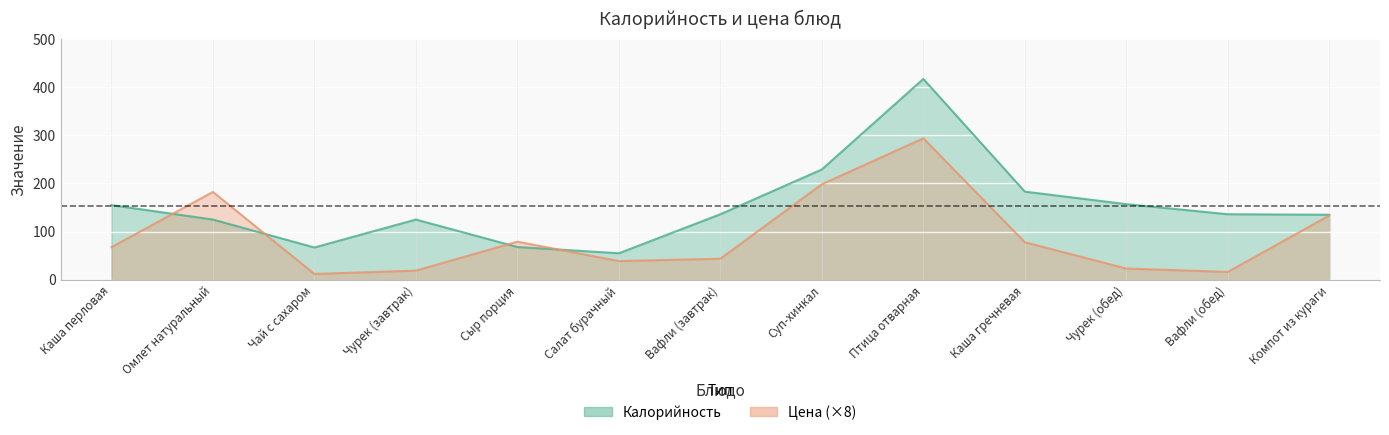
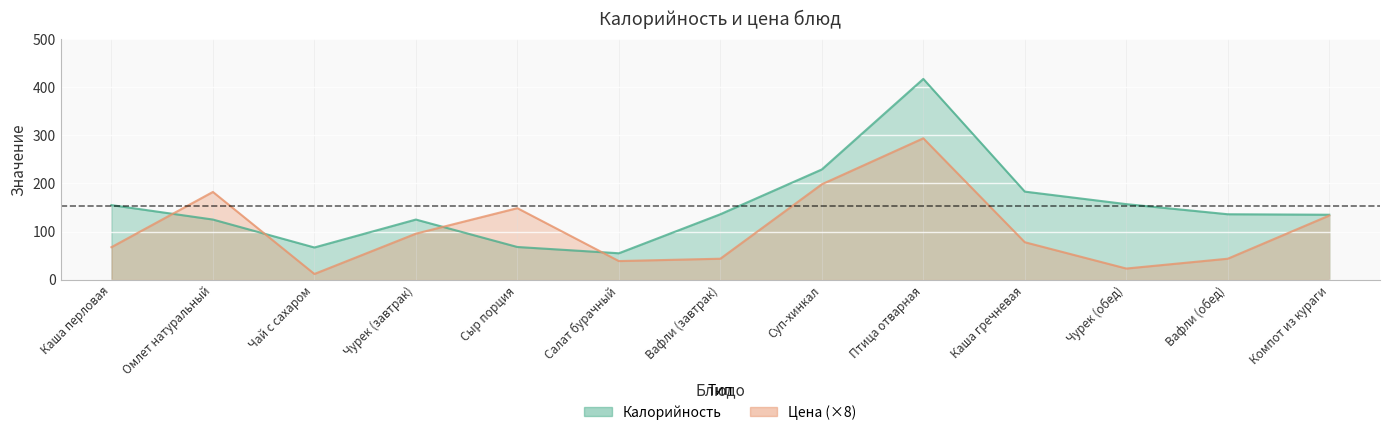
  {
    "Калорийность": {
      "Каша перловая": 160,
      "Омлет натуральный": 130,
      "Чай с сахаром": 70,
      "Чурек (завтрак)": 130,
      "Сыр порция": 70,
      "Салат бурачный": 60,
      "Вафли (завтрак)": 140,
      "Суп-хинкал": 230,
      "Птица отварная": 420,
      "Каша гречневая": 180,
      "Чурек (обед)": 160,
      "Вафли (обед)": 140
    },
    "Цена (×8)": {
      "Каша перловая": 70,
      "Омлет натуральный": 180,
      "Чай с сахаром": 10,
-     "Чурек (завтрак)": 20,
-     "Сыр порция": 80,
+     "Чурек (завтрак)": 100,
+     "Сыр порция": 150,
      "Салат бурачный": 40,
      "Вафли (завтрак)": 40,
      "Суп-хинкал": 200,
      "Птица отварная": 290,
      "Каша гречневая": 80,
      "Чурек (обед)": 20,
-     "Вафли (обед)": 20
+     "Вафли (обед)": 40
    }
  }
